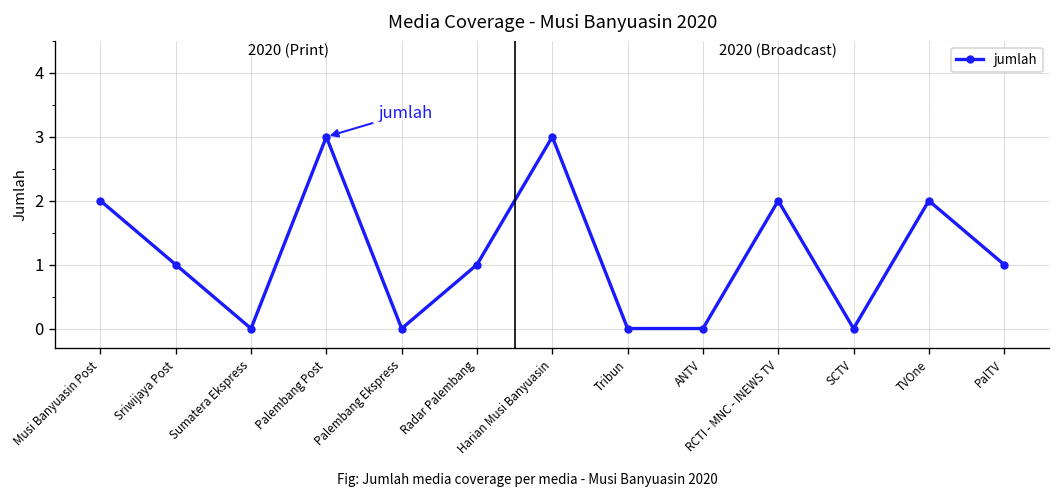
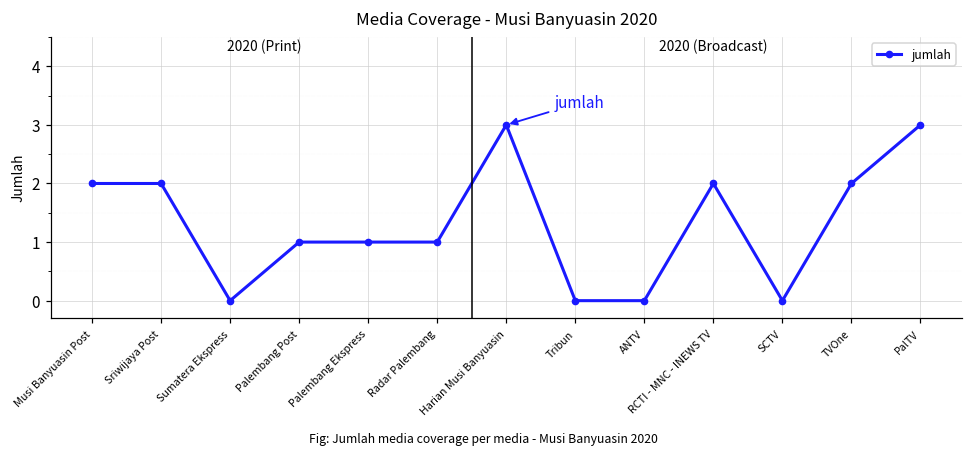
  {
    "Musi Banyuasin Post": 2,
-   "Sriwijaya Post": 1,
+   "Sriwijaya Post": 2,
    "Sumatera Ekspress": 0,
-   "Palembang Post": 3,
-   "Palembang Ekspress": 0,
+   "Palembang Post": 1,
+   "Palembang Ekspress": 1,
    "Radar Palembang": 1,
    "Harian Musi Banyuasin": 3,
    "Tribun": 0,
    "ANTV": 0,
    "RCTI - MNC - INEWS TV": 2,
    "SCTV": 0,
    "TVOne": 2,
-   "PalTV": 1
+   "PalTV": 3
  }
